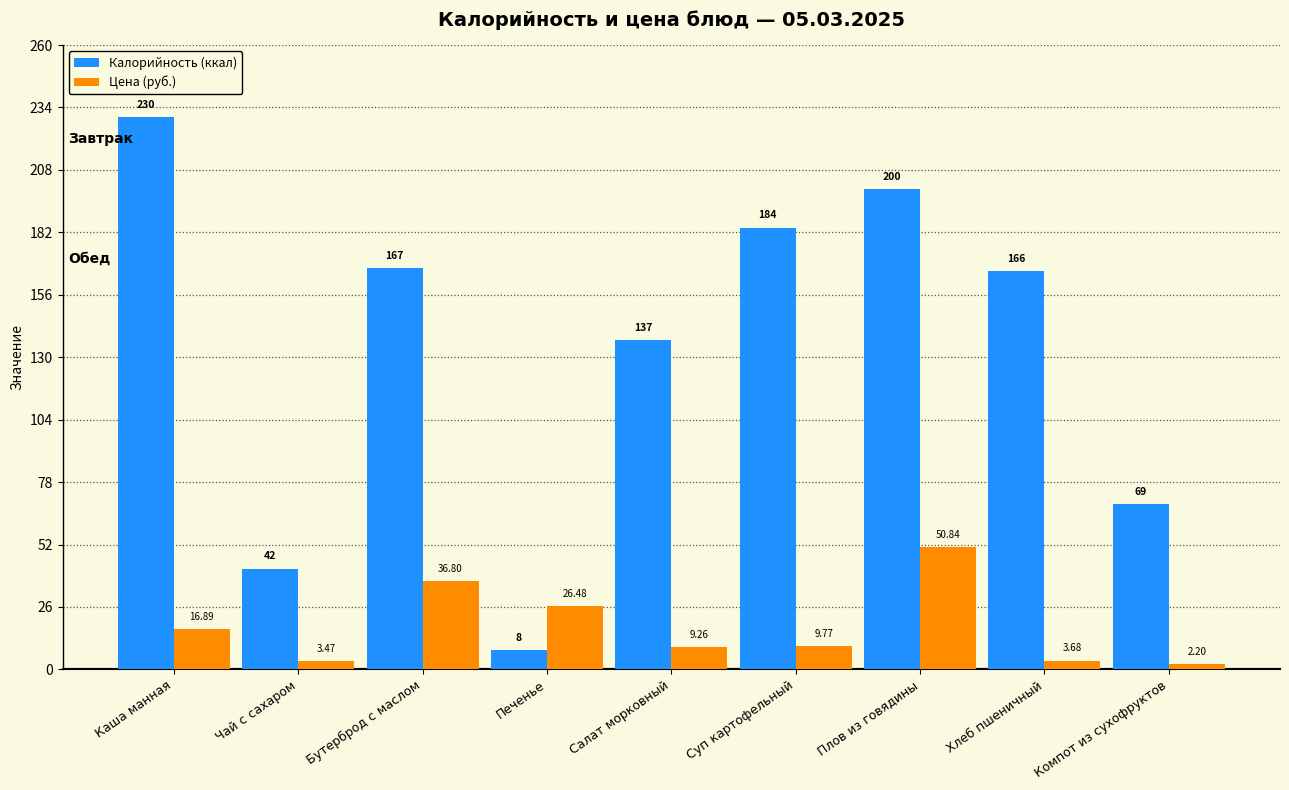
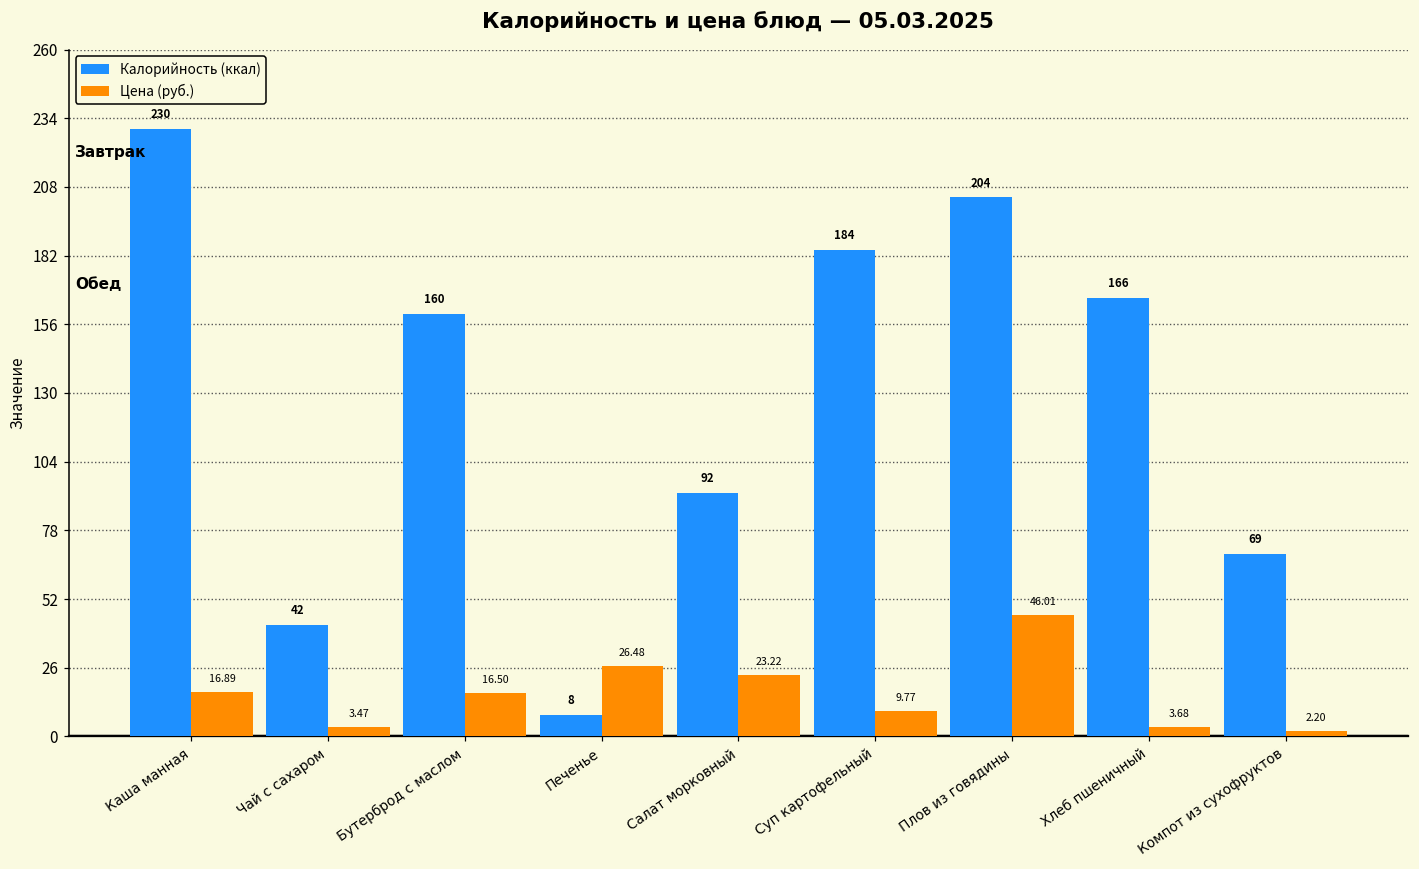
  {
    "Калорийность (ккал)": {
      "Каша манная": 230,
      "Чай с сахаром": 42,
-     "Бутерброд с маслом": 167,
+     "Бутерброд с маслом": 160,
      "Печенье": 8,
-     "Салат морковный": 137,
+     "Салат морковный": 92,
      "Суп картофельный": 184,
-     "Плов из говядины": 200,
+     "Плов из говядины": 204,
      "Хлеб пшеничный": 166,
      "Компот из сухофруктов": 69
    },
    "Цена (руб.)": {
      "Каша манная": 16.89,
      "Чай с сахаром": 3.47,
-     "Бутерброд с маслом": 36.80,
+     "Бутерброд с маслом": 16.50,
      "Печенье": 26.48,
-     "Салат морковный": 9.26,
+     "Салат морковный": 23.22,
      "Суп картофельный": 9.77,
-     "Плов из говядины": 50.84,
+     "Плов из говядины": 46.01,
      "Хлеб пшеничный": 3.68,
      "Компот из сухофруктов": 2.20
    }
  }
